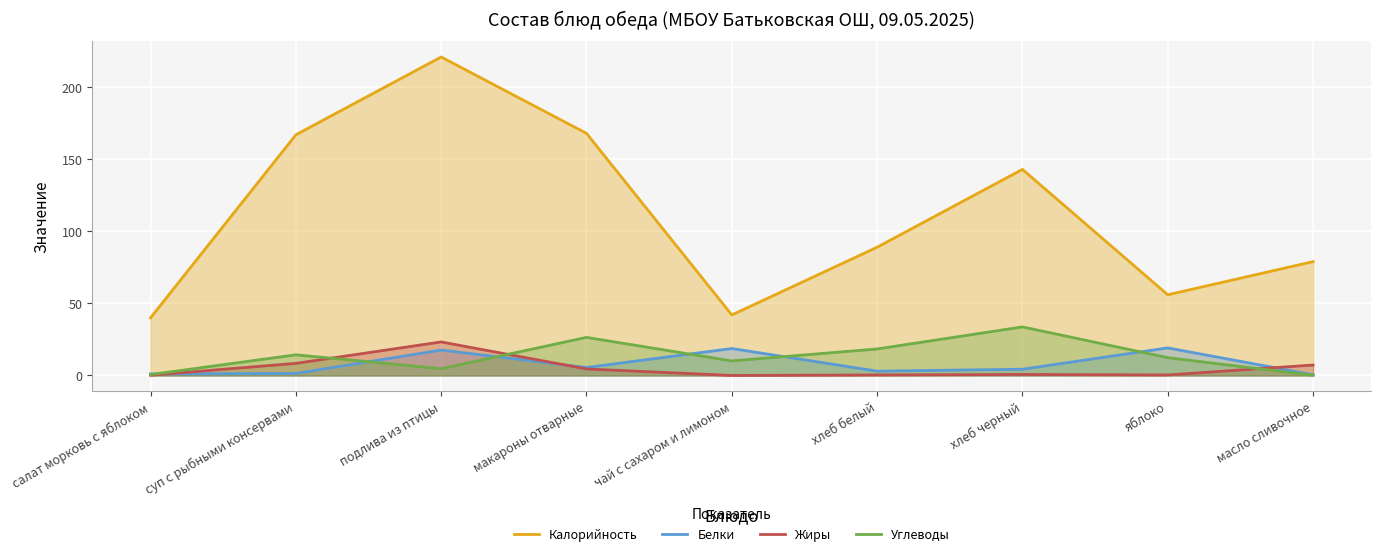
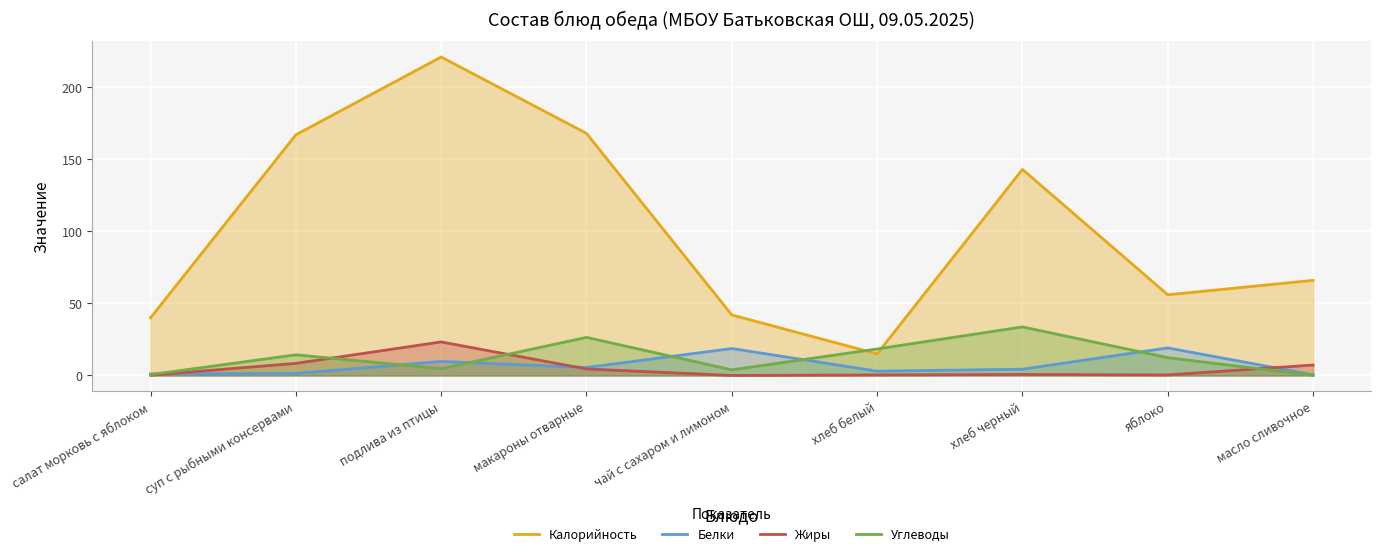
  {
    "Калорийность": {
      "салат морковь с яблоком": 40,
      "суп с рыбными консервами": 167,
      "подлива из птицы": 221,
      "макароны отварные": 168,
      "чай с сахаром и лимоном": 42,
-     "хлеб белый": 89,
+     "хлеб белый": 15,
      "хлеб черный": 143,
      "яблоко": 56,
-     "масло сливочное": 79
+     "масло сливочное": 66
    },
    "Белки": {
      "суп с рыбными консервами": 1,
-     "подлива из птицы": 18,
+     "подлива из птицы": 10,
      "чай с сахаром и лимоном": 19,
      "хлеб белый": 3,
      "хлеб черный": 4,
      "яблоко": 19
    },
    "Жиры": {
      "суп с рыбными консервами": 8,
      "подлива из птицы": 23,
      "чай с сахаром и лимоном": 0,
      "хлеб белый": 0,
      "хлеб черный": 1,
      "яблоко": 0,
      "масло сливочное": 7
    },
    "Углеводы": {
      "суп с рыбными консервами": 14,
      "подлива из птицы": 5,
      "макароны отварные": 26,
-     "чай с сахаром и лимоном": 10,
+     "чай с сахаром и лимоном": 4,
      "хлеб белый": 18,
      "хлеб черный": 34,
      "яблоко": 12
    }
  }
